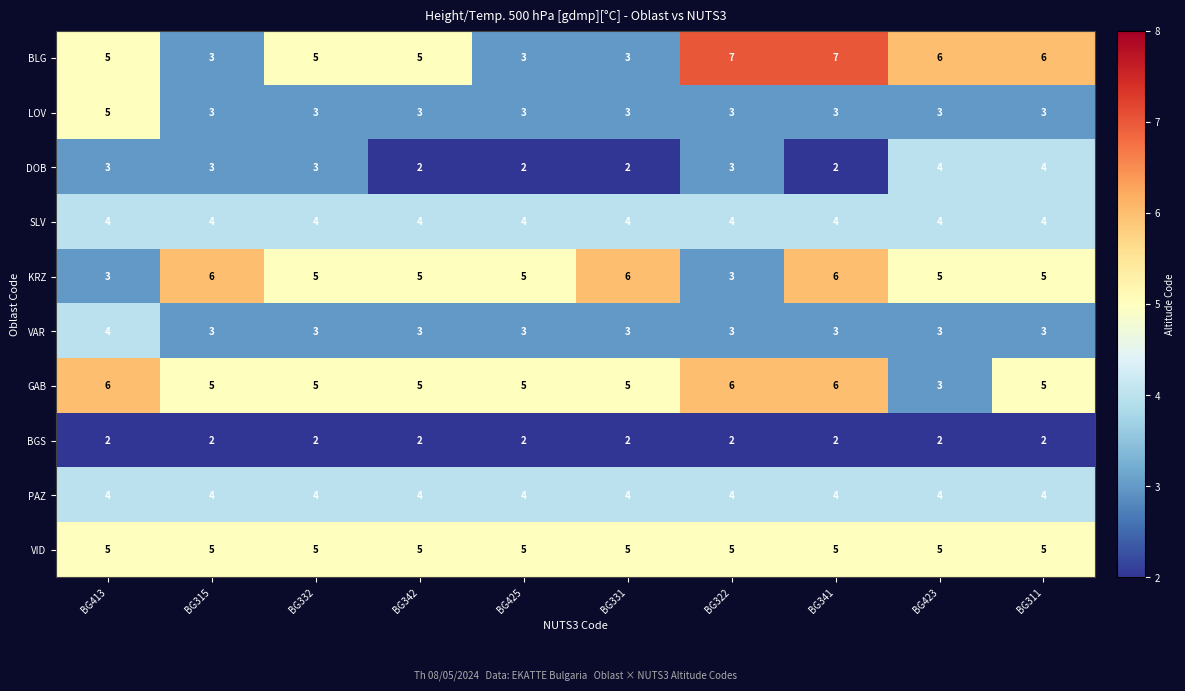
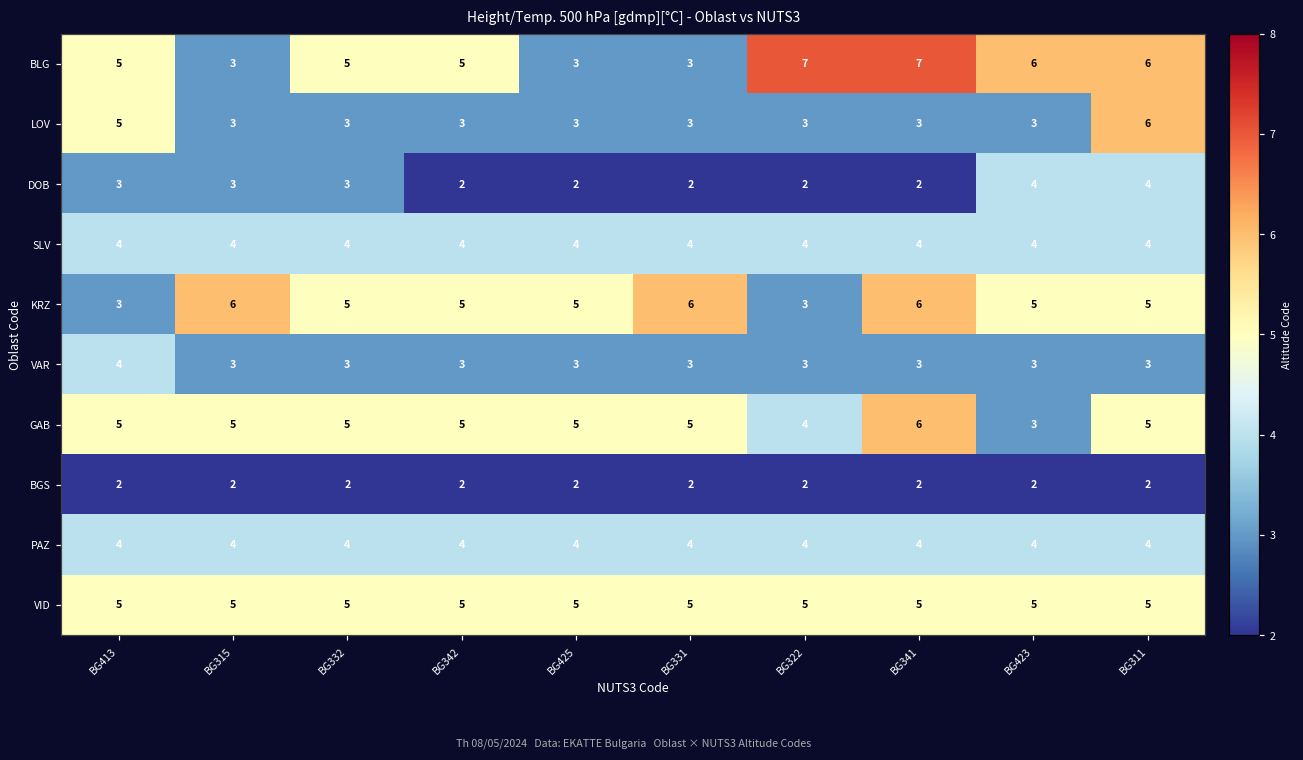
  {
    "BLG": {
      "BG413": 5,
      "BG315": 3,
      "BG332": 5,
      "BG342": 5,
      "BG425": 3,
      "BG331": 3,
      "BG322": 7,
      "BG341": 7,
      "BG423": 6,
      "BG311": 6
    },
    "LOV": {
      "BG413": 5,
      "BG315": 3,
      "BG332": 3,
      "BG342": 3,
      "BG425": 3,
      "BG331": 3,
      "BG322": 3,
      "BG341": 3,
      "BG423": 3,
-     "BG311": 3
+     "BG311": 6
    },
    "DOB": {
      "BG413": 3,
      "BG315": 3,
      "BG332": 3,
      "BG342": 2,
      "BG425": 2,
      "BG331": 2,
-     "BG322": 3,
+     "BG322": 2,
      "BG341": 2,
      "BG423": 4,
      "BG311": 4
    },
    "SLV": {
      "BG413": 4,
      "BG315": 4,
      "BG332": 4,
      "BG342": 4,
      "BG425": 4,
      "BG331": 4,
      "BG322": 4,
      "BG341": 4,
      "BG423": 4,
      "BG311": 4
    },
    "KRZ": {
      "BG413": 3,
      "BG315": 6,
      "BG332": 5,
      "BG342": 5,
      "BG425": 5,
      "BG331": 6,
      "BG322": 3,
      "BG341": 6,
      "BG423": 5,
      "BG311": 5
    },
    "VAR": {
      "BG413": 4,
      "BG315": 3,
      "BG332": 3,
      "BG342": 3,
      "BG425": 3,
      "BG331": 3,
      "BG322": 3,
      "BG341": 3,
      "BG423": 3,
      "BG311": 3
    },
    "GAB": {
-     "BG413": 6,
+     "BG413": 5,
      "BG315": 5,
      "BG332": 5,
      "BG342": 5,
      "BG425": 5,
      "BG331": 5,
-     "BG322": 6,
+     "BG322": 4,
      "BG341": 6,
      "BG423": 3,
      "BG311": 5
    },
    "BGS": {
      "BG413": 2,
      "BG315": 2,
      "BG332": 2,
      "BG342": 2,
      "BG425": 2,
      "BG331": 2,
      "BG322": 2,
      "BG341": 2,
      "BG423": 2,
      "BG311": 2
    },
    "PAZ": {
      "BG413": 4,
      "BG315": 4,
      "BG332": 4,
      "BG342": 4,
      "BG425": 4,
      "BG331": 4,
      "BG322": 4,
      "BG341": 4,
      "BG423": 4,
      "BG311": 4
    },
    "VID": {
      "BG413": 5,
      "BG315": 5,
      "BG332": 5,
      "BG342": 5,
      "BG425": 5,
      "BG331": 5,
      "BG322": 5,
      "BG341": 5,
      "BG423": 5,
      "BG311": 5
    }
  }
